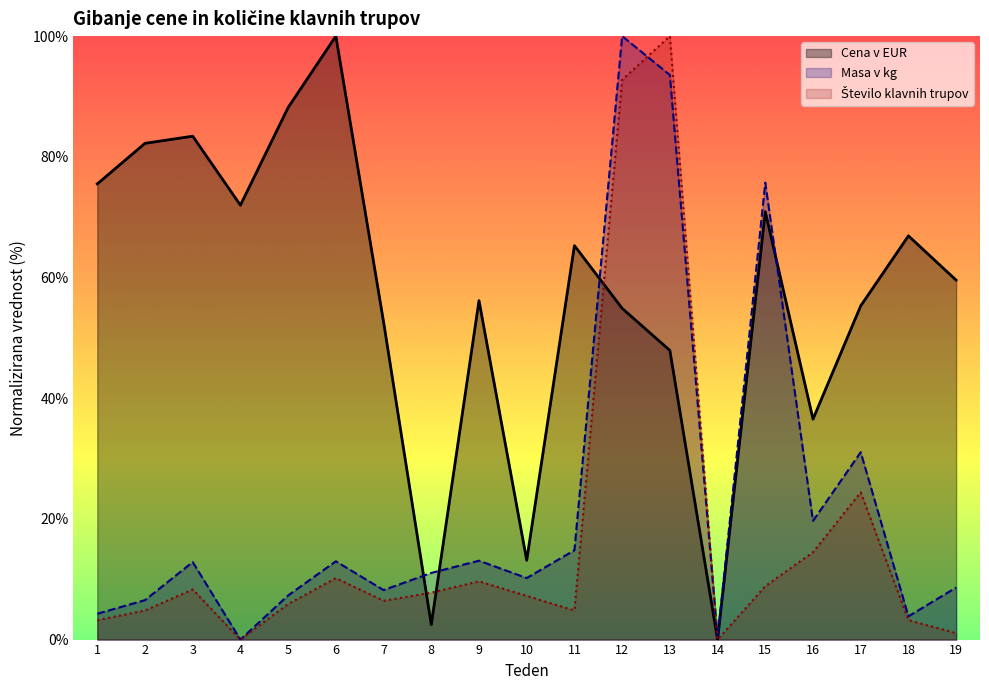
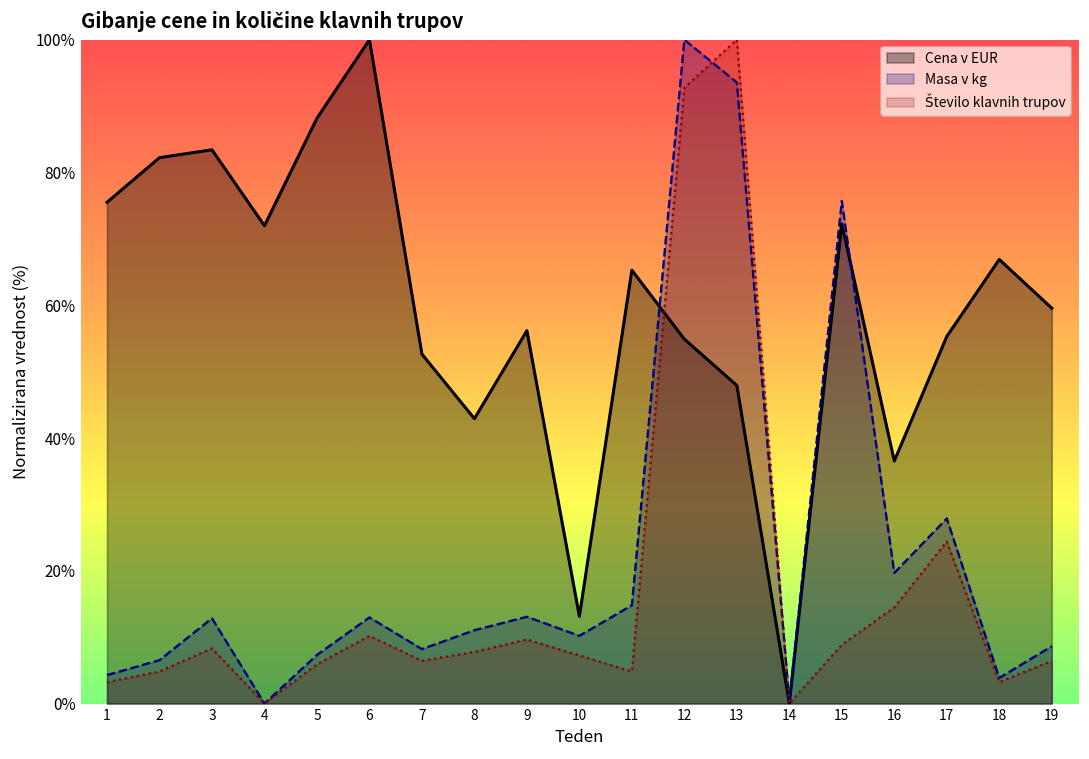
  {
    "Cena v EUR": {
      "1": "76%",
      "2": "82%",
      "3": "83%",
      "4": "72%",
      "5": "88%",
      "6": "100%",
      "7": "53%",
-     "8": "2%",
+     "8": "43%",
      "9": "56%",
      "10": "13%",
      "11": "65%",
      "12": "55%",
      "13": "48%",
-     "15": "71%",
+     "15": "72%",
      "16": "37%",
      "17": "55%",
      "18": "67%",
      "19": "60%"
    },
    "Masa v kg": {
      "1": "4%",
      "2": "7%",
      "3": "13%",
      "5": "7%",
      "6": "13%",
      "7": "8%",
      "8": "11%",
      "9": "13%",
      "10": "10%",
      "11": "15%",
      "12": "100%",
      "13": "94%",
      "15": "76%",
      "16": "20%",
-     "17": "31%",
+     "17": "28%",
      "18": "4%",
      "19": "9%"
    },
    "Število klavnih trupov": {
      "1": "3%",
      "2": "5%",
      "3": "8%",
      "5": "6%",
      "6": "10%",
      "7": "6%",
      "8": "8%",
      "9": "10%",
      "10": "7%",
      "11": "5%",
      "12": "93%",
      "13": "100%",
      "15": "9%",
      "16": "14%",
      "17": "24%",
      "18": "3%",
-     "19": "1%"
+     "19": "6%"
    }
  }
